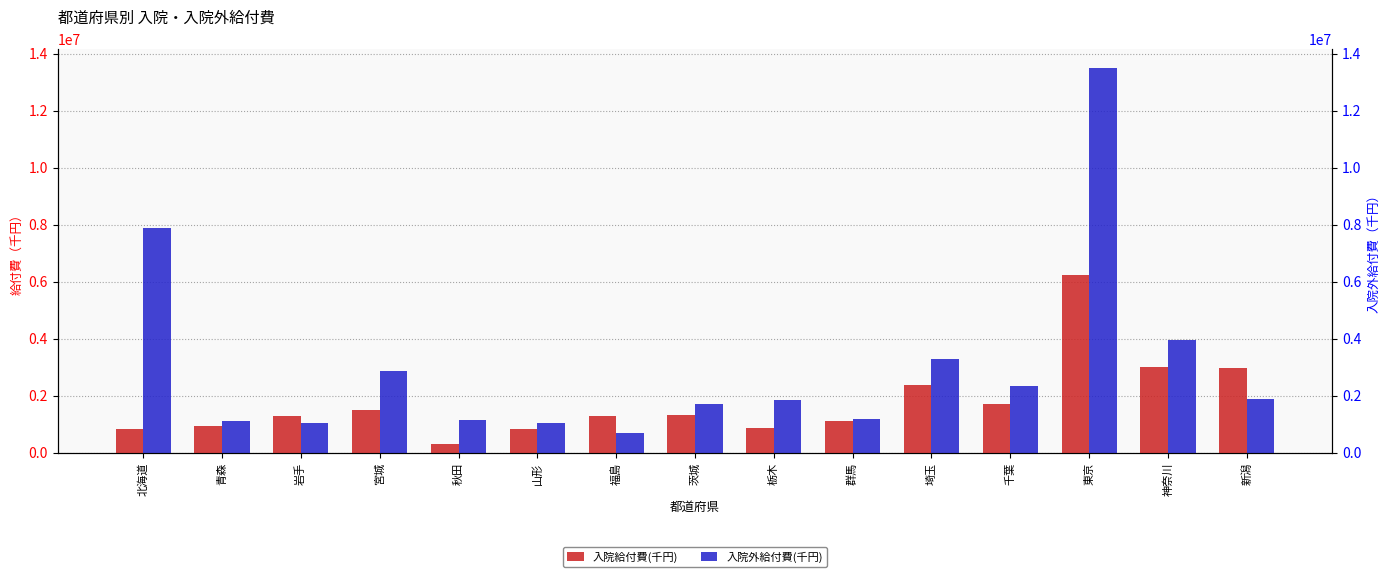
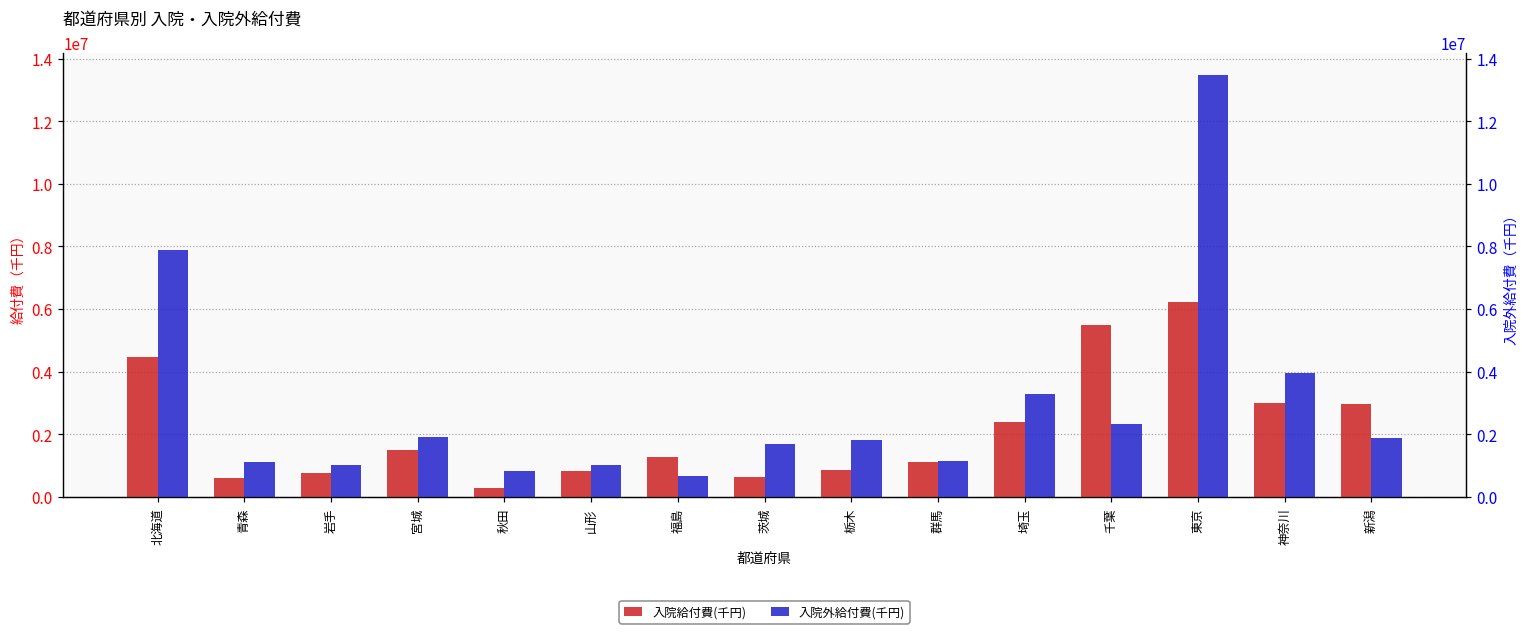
  {
    "入院給付費(千円)": {
-     "北海道": 800000,
-     "青森": 900000,
-     "岩手": 1300000,
+     "北海道": 4500000,
+     "青森": 600000,
+     "岩手": 800000,
      "宮城": 1500000,
      "秋田": 300000,
      "山形": 800000,
      "福島": 1300000,
-     "茨城": 1300000,
+     "茨城": 600000,
      "栃木": 900000,
      "群馬": 1100000,
      "埼玉": 2400000,
-     "千葉": 1700000,
+     "千葉": 5500000,
      "東京": 6200000,
      "神奈川": 3000000,
      "新潟": 3000000
    },
    "入院外給付費(千円)": {
      "北海道": 7900000,
      "青森": 1100000,
      "岩手": 1000000,
-     "宮城": 2900000,
-     "秋田": 1100000,
+     "宮城": 1900000,
+     "秋田": 800000,
      "山形": 1000000,
      "福島": 700000,
      "茨城": 1700000,
      "栃木": 1800000,
      "群馬": 1200000,
      "埼玉": 3300000,
      "千葉": 2300000,
      "東京": 13500000,
      "神奈川": 4000000,
      "新潟": 1900000
    }
  }
